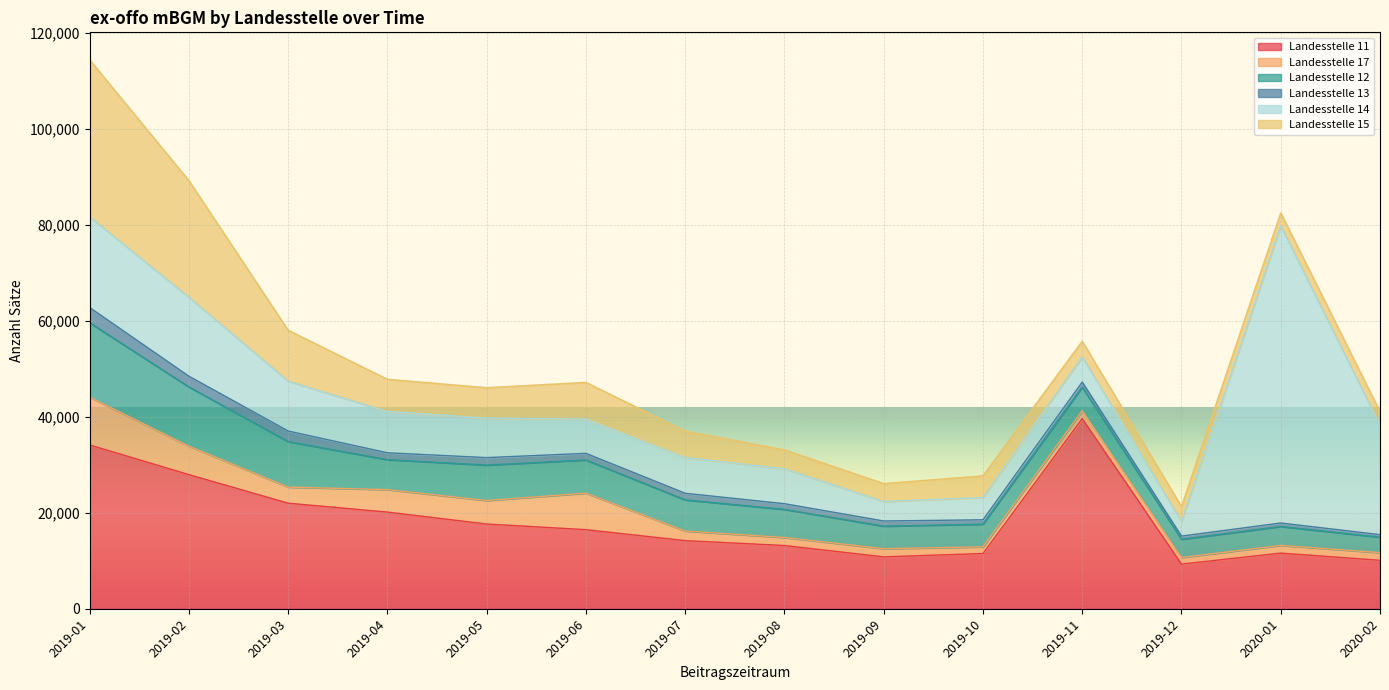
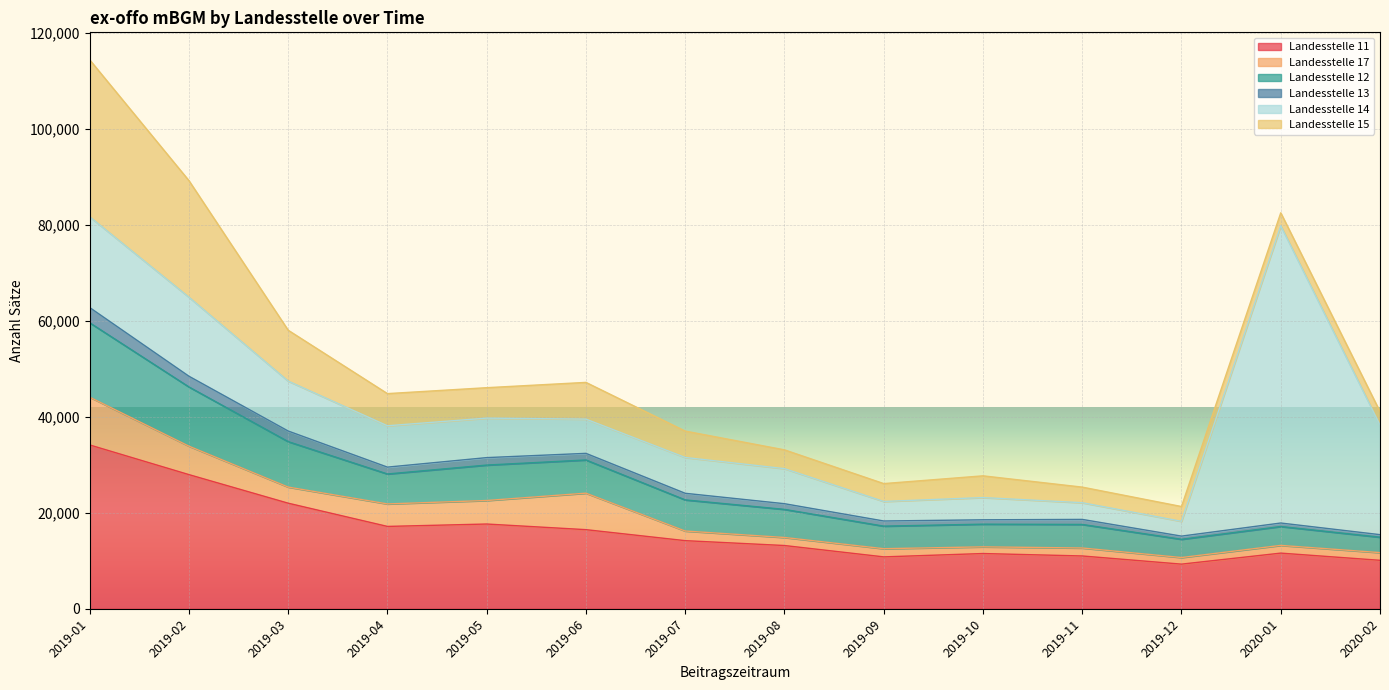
  {
    "Landesstelle 11": {
      "2019-01": "34,000",
      "2019-02": "28,000",
      "2019-03": "22,000",
-     "2019-04": "20,000",
+     "2019-04": "17,000",
      "2019-05": "18,000",
      "2019-06": "16,000",
      "2019-07": "14,000",
      "2019-08": "13,000",
      "2019-09": "11,000",
      "2019-10": "12,000",
-     "2019-11": "40,000",
+     "2019-11": "11,000",
      "2019-12": "9,000",
      "2020-01": "12,000",
      "2020-02": "10,000"
    },
    "Landesstelle 14": {
      "2019-01": "19,000",
      "2019-02": "16,000",
      "2019-03": "10,000",
      "2019-04": "9,000",
      "2019-05": "8,000",
      "2019-06": "7,000",
      "2019-07": "7,000",
      "2019-08": "7,000",
      "2019-09": "4,000",
      "2019-10": "5,000",
-     "2019-11": "5,000",
+     "2019-11": "3,000",
      "2019-12": "3,000",
      "2020-01": "62,000",
      "2020-02": "23,000"
    }
  }
